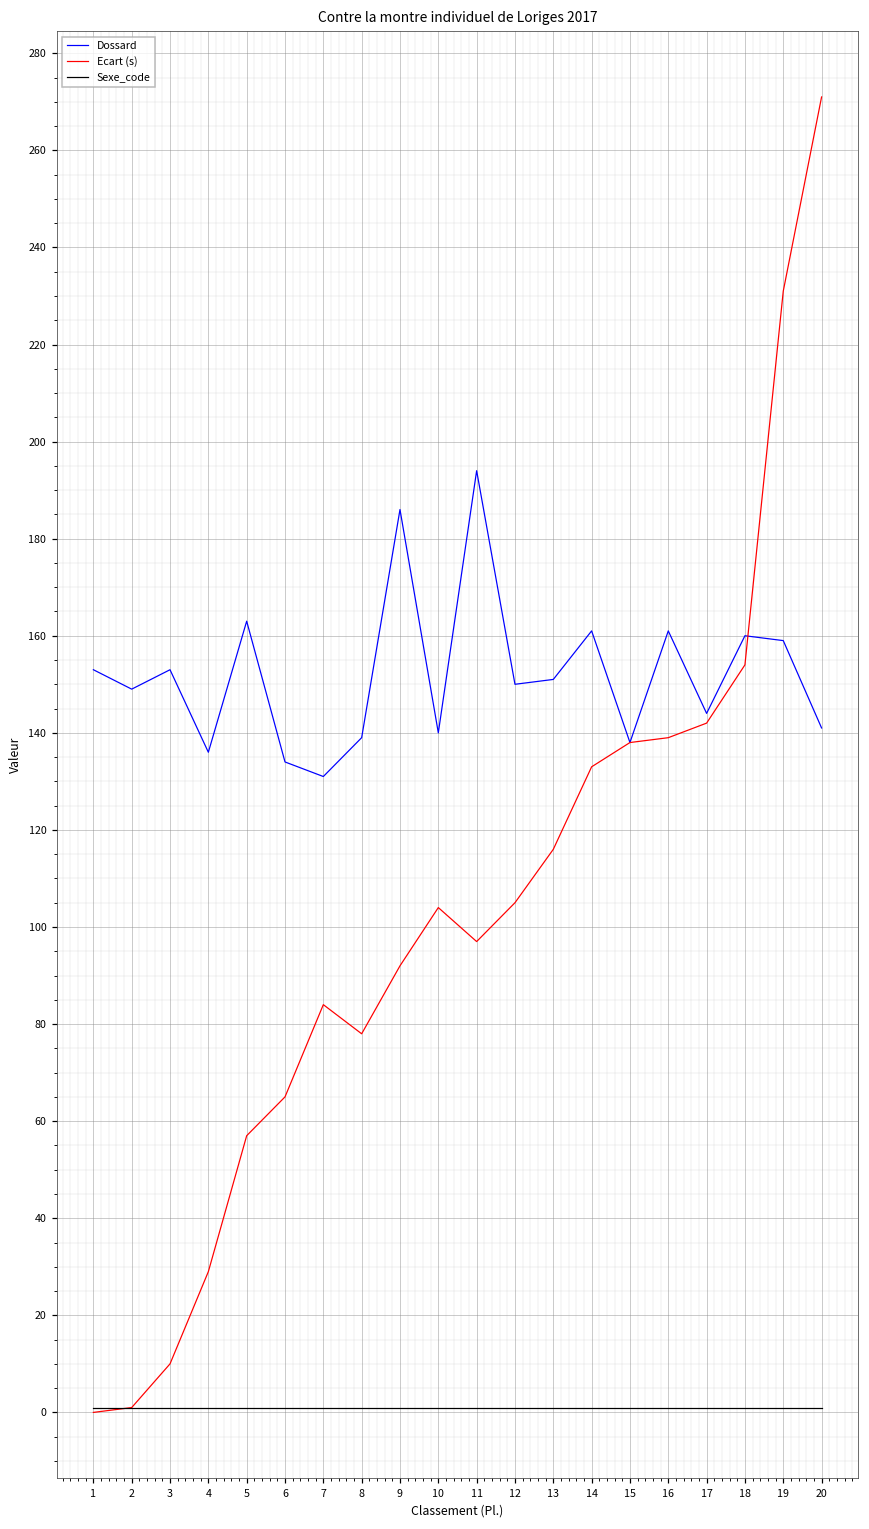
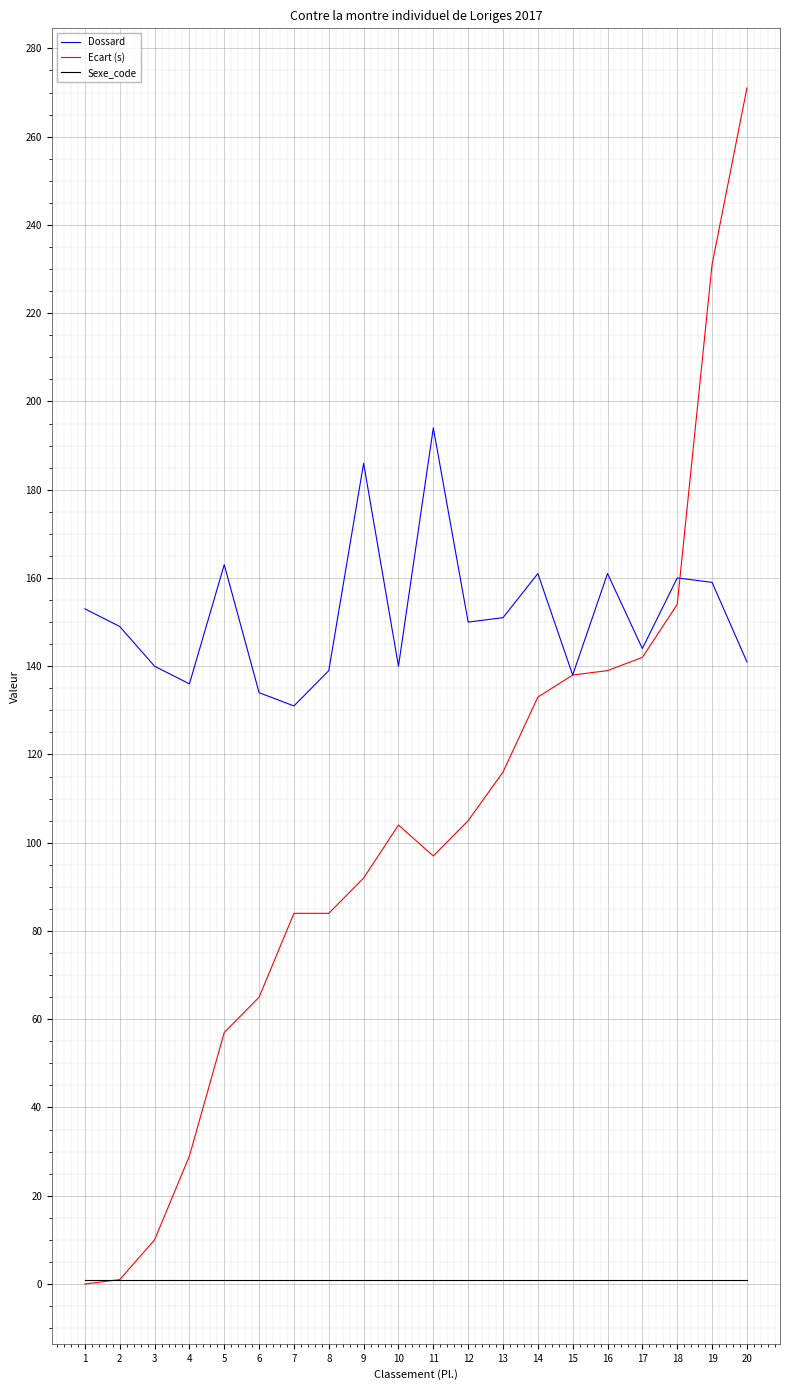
  {
    "Dossard": {
      "1": 153,
      "2": 149,
-     "3": 153,
+     "3": 140,
      "4": 136,
      "5": 163,
      "6": 134,
      "7": 131,
      "8": 139,
      "9": 186,
      "10": 140,
      "11": 194,
      "12": 150,
      "13": 151,
      "14": 161,
      "16": 161,
      "17": 144,
      "18": 160,
      "19": 159,
      "20": 141
    },
    "Ecart (s)": {
      "1": 0,
      "3": 10,
      "4": 29,
      "5": 57,
      "6": 65,
      "7": 84,
-     "8": 78,
+     "8": 84,
      "9": 92,
      "10": 104,
      "11": 97,
      "12": 105,
      "13": 116,
      "14": 133,
      "16": 139,
      "17": 142,
      "18": 154,
      "19": 231,
      "20": 271
    },
    "Sexe_code": {
      "1": 1,
      "3": 1,
      "4": 1,
      "5": 1,
      "6": 1,
      "7": 1,
      "8": 1,
      "9": 1,
      "10": 1,
      "11": 1,
      "12": 1,
      "13": 1,
      "14": 1,
      "15": 1,
      "16": 1,
      "17": 1,
      "18": 1,
      "19": 1,
      "20": 1
    }
  }
